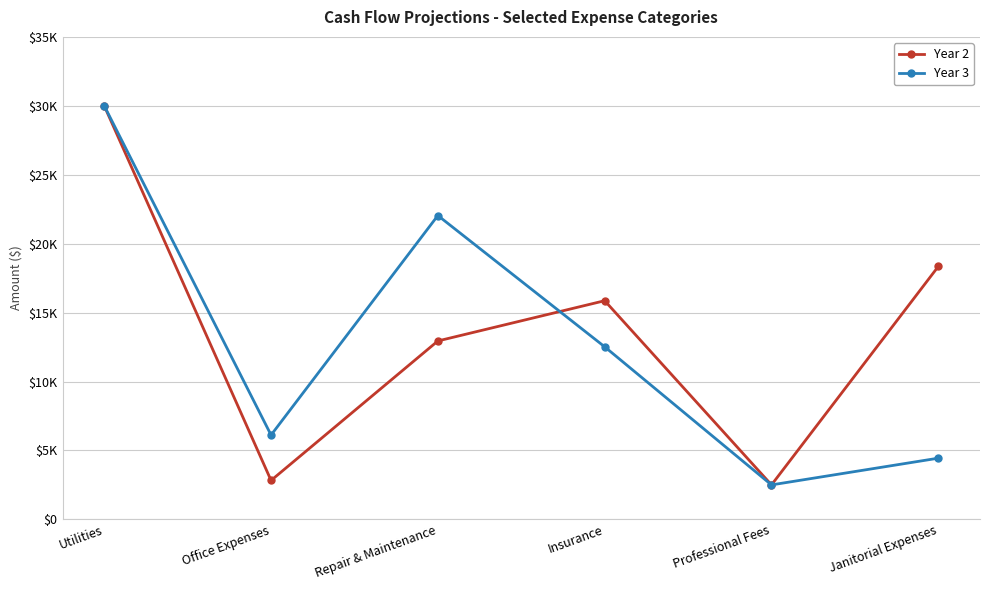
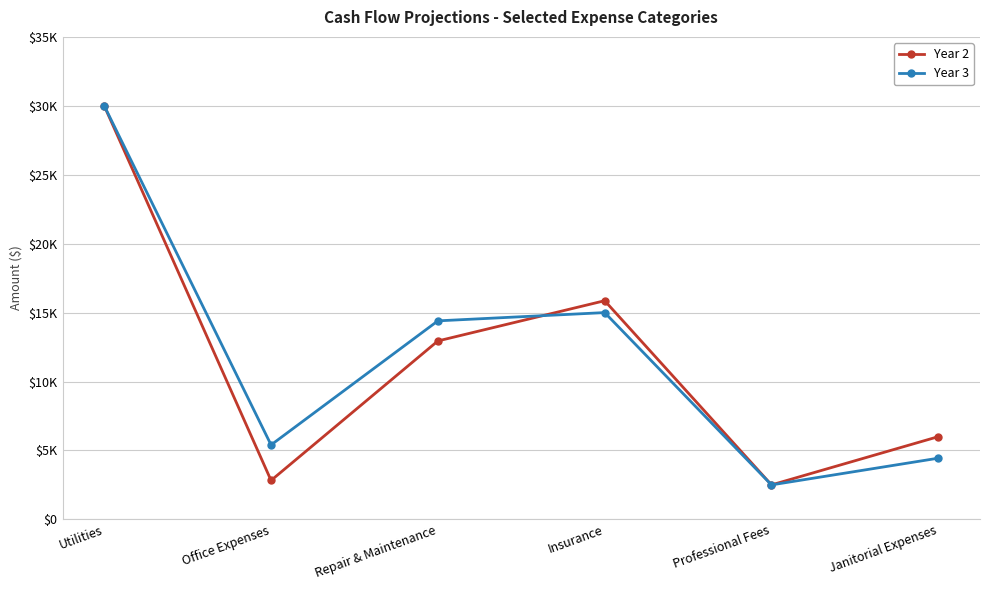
  {
    "Year 2": {
      "Office Expenses": "$2800",
      "Repair & Maintenance": "$12900",
      "Insurance": "$15900",
-     "Janitorial Expenses": "$18300"
+     "Janitorial Expenses": "$6000"
    },
    "Year 3": {
-     "Office Expenses": "$6100",
-     "Repair & Maintenance": "$22000",
-     "Insurance": "$12500",
+     "Office Expenses": "$5400",
+     "Repair & Maintenance": "$14400",
+     "Insurance": "$15000",
      "Janitorial Expenses": "$4400"
    }
  }
